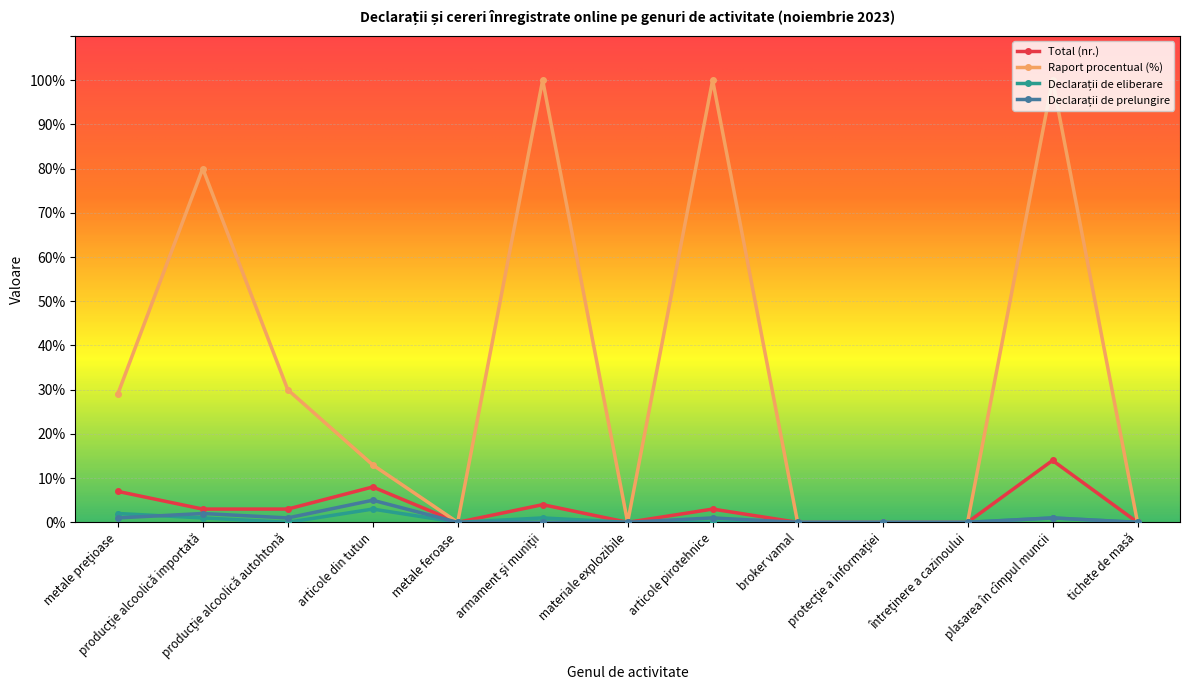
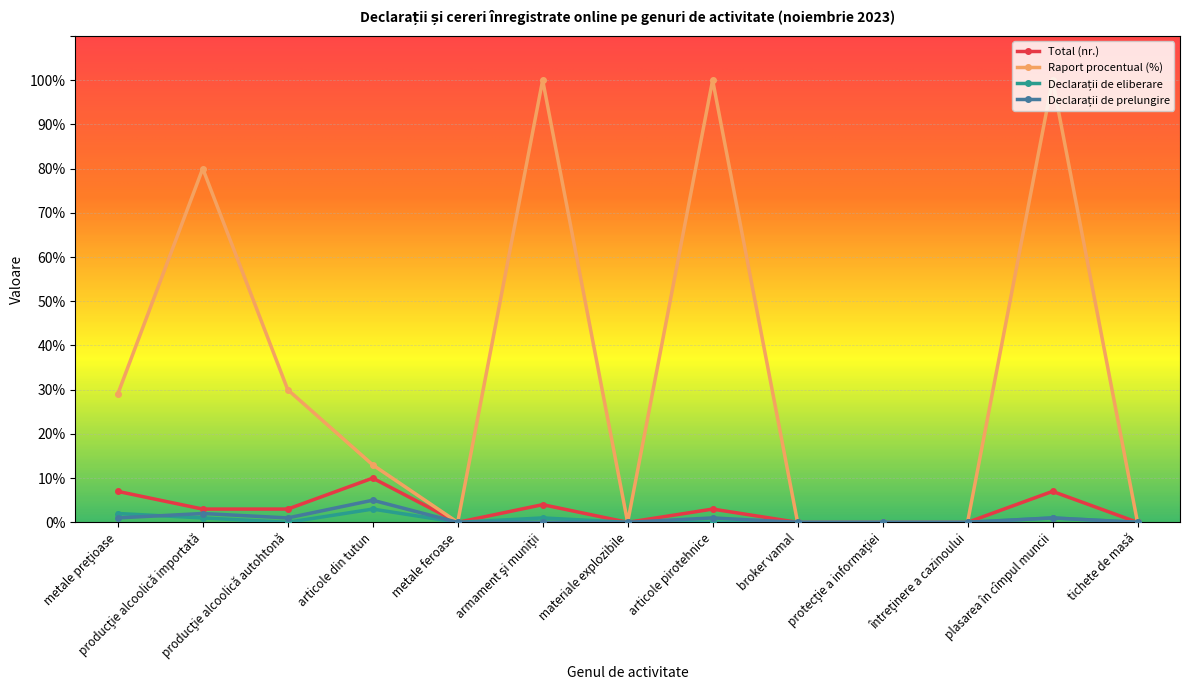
  {
    "Total (nr.)": {
      "metale preţioase": "7%",
      "producţie alcoolică importată": "3%",
      "producţie alcoolică autohtonă": "3%",
-     "articole din tutun": "8%",
+     "articole din tutun": "10%",
      "armament şi muniţii": "4%",
      "articole pirotehnice": "3%",
-     "plasarea în cîmpul muncii": "14%"
+     "plasarea în cîmpul muncii": "7%"
    },
    "Raport procentual (%)": {
      "metale preţioase": "29%",
      "producţie alcoolică importată": "80%",
      "producţie alcoolică autohtonă": "30%",
      "articole din tutun": "13%",
      "armament şi muniţii": "100%",
      "articole pirotehnice": "100%"
    }
  }
